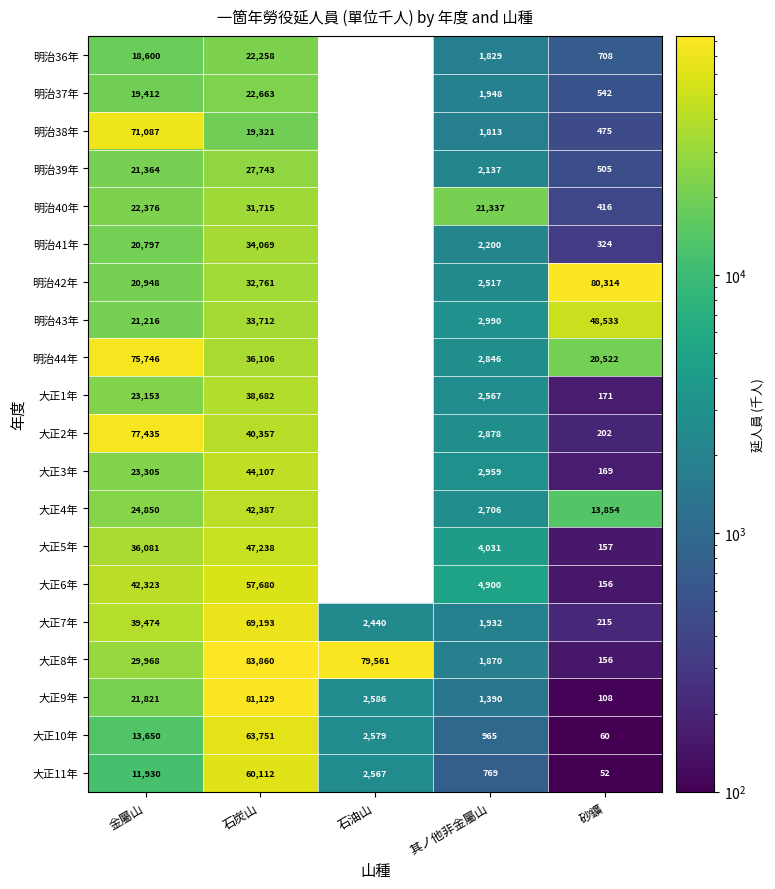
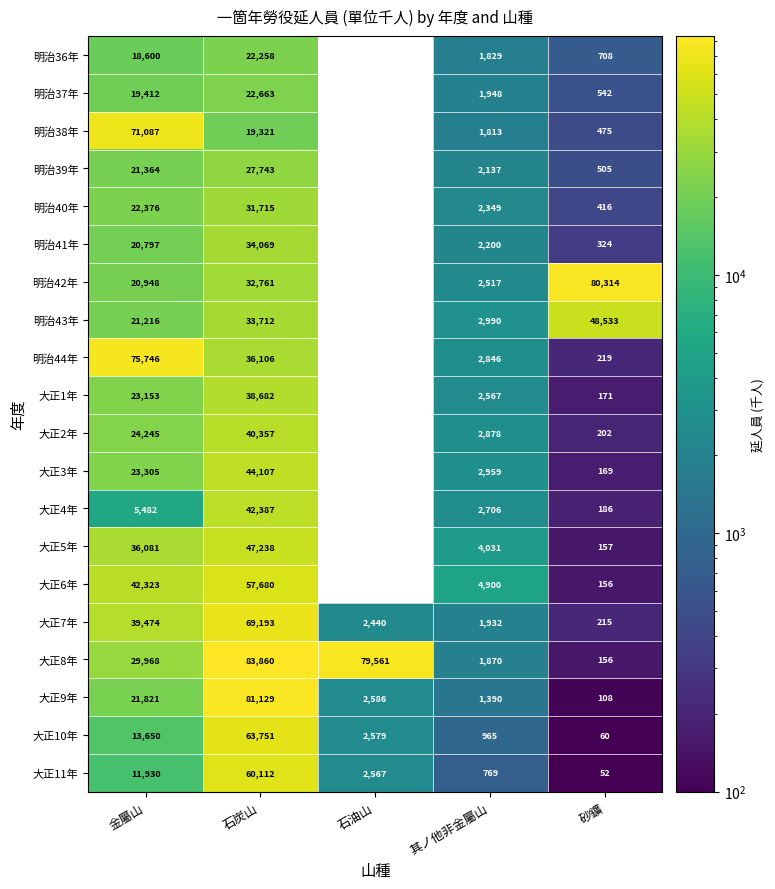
  {
    "明治36年": {
      "金屬山": "18,600",
      "石炭山": "22,258",
      "其ノ他非金屬山": "1,829",
      "砂鑛": "708"
    },
    "明治37年": {
      "金屬山": "19,412",
      "石炭山": "22,663",
      "其ノ他非金屬山": "1,948",
      "砂鑛": "542"
    },
    "明治38年": {
      "金屬山": "71,087",
      "石炭山": "19,321",
      "其ノ他非金屬山": "1,813",
      "砂鑛": "475"
    },
    "明治39年": {
      "金屬山": "21,364",
      "石炭山": "27,743",
      "其ノ他非金屬山": "2,137",
      "砂鑛": "505"
    },
    "明治40年": {
      "金屬山": "22,376",
      "石炭山": "31,715",
-     "其ノ他非金屬山": "21,337",
+     "其ノ他非金屬山": "2,349",
      "砂鑛": "416"
    },
    "明治41年": {
      "金屬山": "20,797",
      "石炭山": "34,069",
      "其ノ他非金屬山": "2,200",
      "砂鑛": "324"
    },
    "明治42年": {
      "金屬山": "20,948",
      "石炭山": "32,761",
      "其ノ他非金屬山": "2,517",
      "砂鑛": "80,314"
    },
    "明治43年": {
      "金屬山": "21,216",
      "石炭山": "33,712",
      "其ノ他非金屬山": "2,990",
      "砂鑛": "48,533"
    },
    "明治44年": {
      "金屬山": "75,746",
      "石炭山": "36,106",
      "其ノ他非金屬山": "2,846",
-     "砂鑛": "20,522"
+     "砂鑛": "219"
    },
    "大正1年": {
      "金屬山": "23,153",
      "石炭山": "38,682",
      "其ノ他非金屬山": "2,567",
      "砂鑛": "171"
    },
    "大正2年": {
-     "金屬山": "77,435",
+     "金屬山": "24,245",
      "石炭山": "40,357",
      "其ノ他非金屬山": "2,878",
      "砂鑛": "202"
    },
    "大正3年": {
      "金屬山": "23,305",
      "石炭山": "44,107",
      "其ノ他非金屬山": "2,959",
      "砂鑛": "169"
    },
    "大正4年": {
-     "金屬山": "24,850",
+     "金屬山": "5,482",
      "石炭山": "42,387",
      "其ノ他非金屬山": "2,706",
-     "砂鑛": "13,854"
+     "砂鑛": "186"
    },
    "大正5年": {
      "金屬山": "36,081",
      "石炭山": "47,238",
      "其ノ他非金屬山": "4,031",
      "砂鑛": "157"
    },
    "大正6年": {
      "金屬山": "42,323",
      "石炭山": "57,680",
      "其ノ他非金屬山": "4,900",
      "砂鑛": "156"
    },
    "大正7年": {
      "金屬山": "39,474",
      "石炭山": "69,193",
      "石油山": "2,440",
      "其ノ他非金屬山": "1,932",
      "砂鑛": "215"
    },
    "大正8年": {
      "金屬山": "29,968",
      "石炭山": "83,860",
      "石油山": "79,561",
      "其ノ他非金屬山": "1,870",
      "砂鑛": "156"
    },
    "大正9年": {
      "金屬山": "21,821",
      "石炭山": "81,129",
      "石油山": "2,586",
      "其ノ他非金屬山": "1,390",
      "砂鑛": "108"
    },
    "大正10年": {
      "金屬山": "13,650",
      "石炭山": "63,751",
      "石油山": "2,579",
      "其ノ他非金屬山": "965",
      "砂鑛": "60"
    },
    "大正11年": {
      "金屬山": "11,930",
      "石炭山": "60,112",
      "石油山": "2,567",
      "其ノ他非金屬山": "769",
      "砂鑛": "52"
    }
  }
